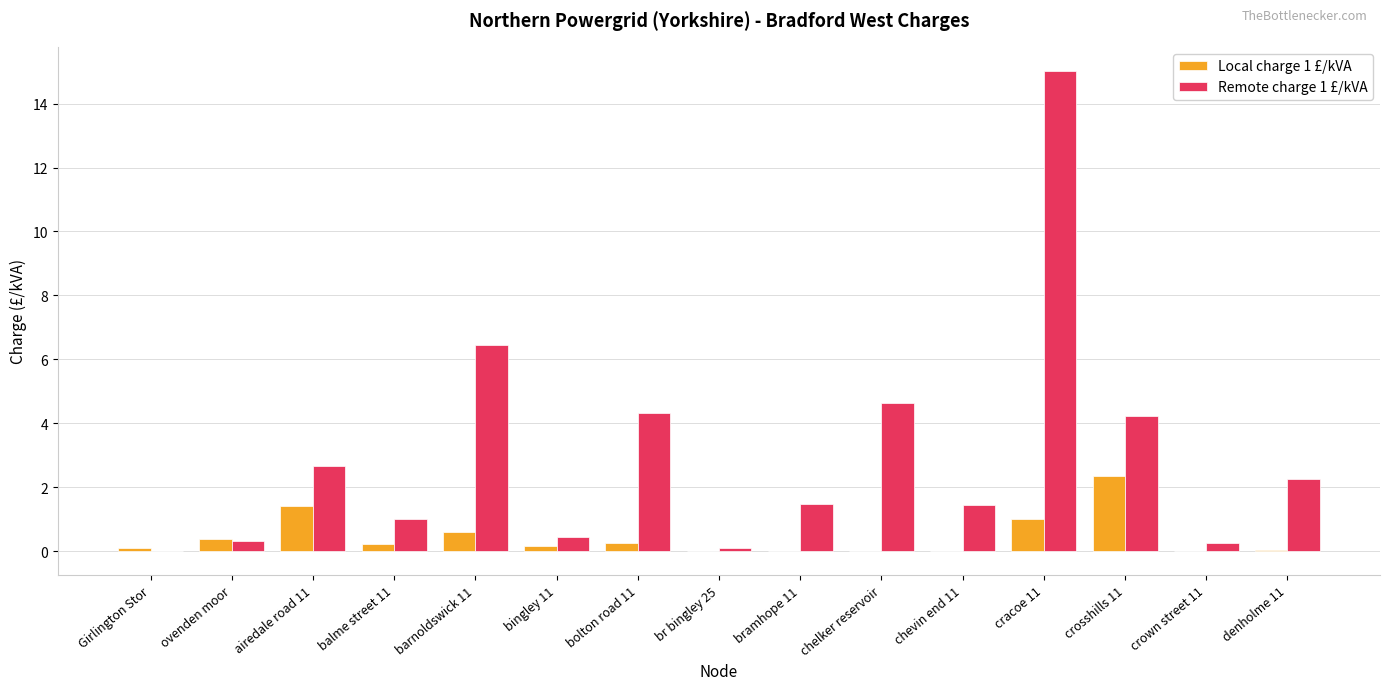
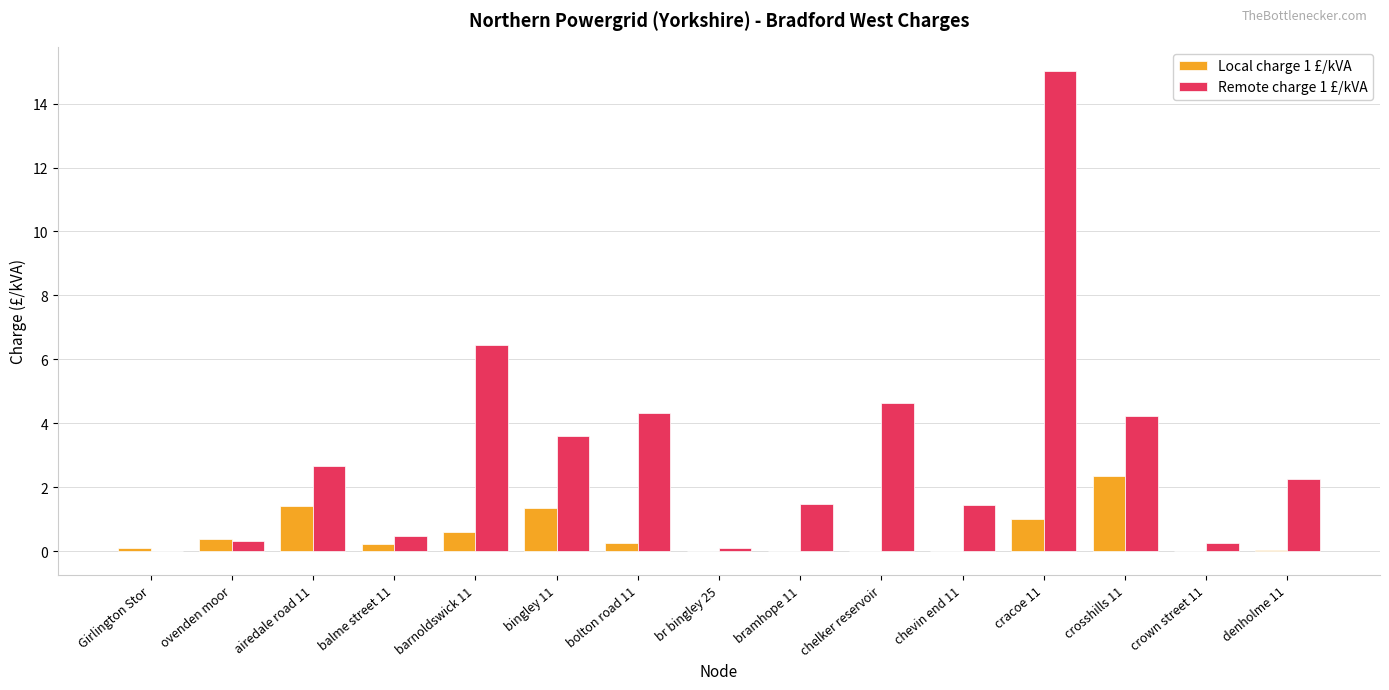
  {
    "Local charge 1 £/kVA": {
      "Girlington Stor": 0.1,
      "ovenden moor": 0.4,
      "airedale road 11": 1.4,
      "balme street 11": 0.2,
      "barnoldswick 11": 0.6,
-     "bingley 11": 0.1,
+     "bingley 11": 1.3,
      "bolton road 11": 0.2,
      "br bingley 25": 0.0,
      "cracoe 11": 1.0,
      "crosshills 11": 2.3
    },
    "Remote charge 1 £/kVA": {
      "ovenden moor": 0.3,
      "airedale road 11": 2.7,
-     "balme street 11": 1.0,
+     "balme street 11": 0.5,
      "barnoldswick 11": 6.5,
-     "bingley 11": 0.4,
+     "bingley 11": 3.6,
      "bolton road 11": 4.3,
      "br bingley 25": 0.1,
      "bramhope 11": 1.5,
      "chelker reservoir": 4.6,
      "chevin end 11": 1.5,
      "cracoe 11": 15.0,
      "crosshills 11": 4.2,
      "crown street 11": 0.3,
      "denholme 11": 2.3
    }
  }
